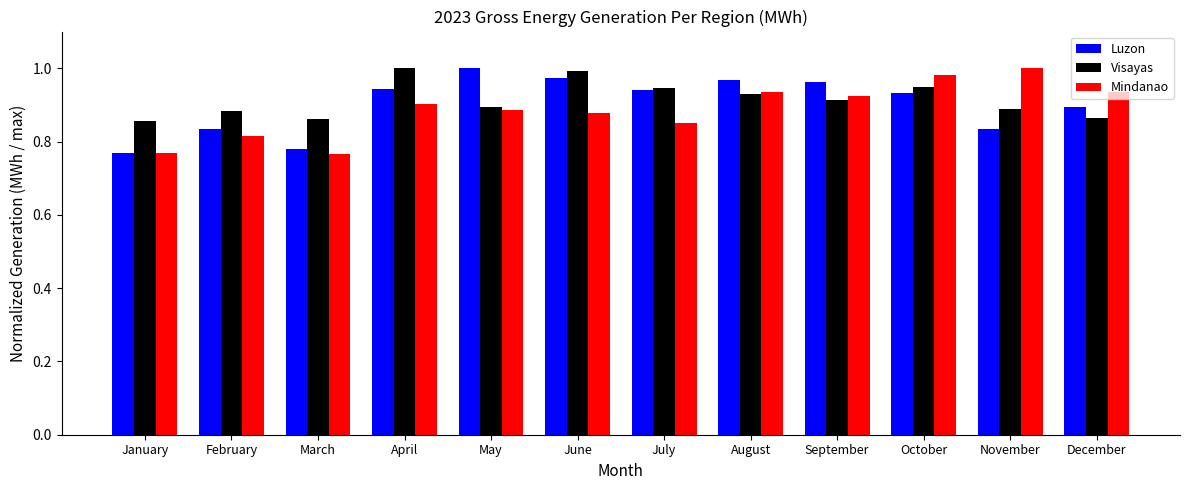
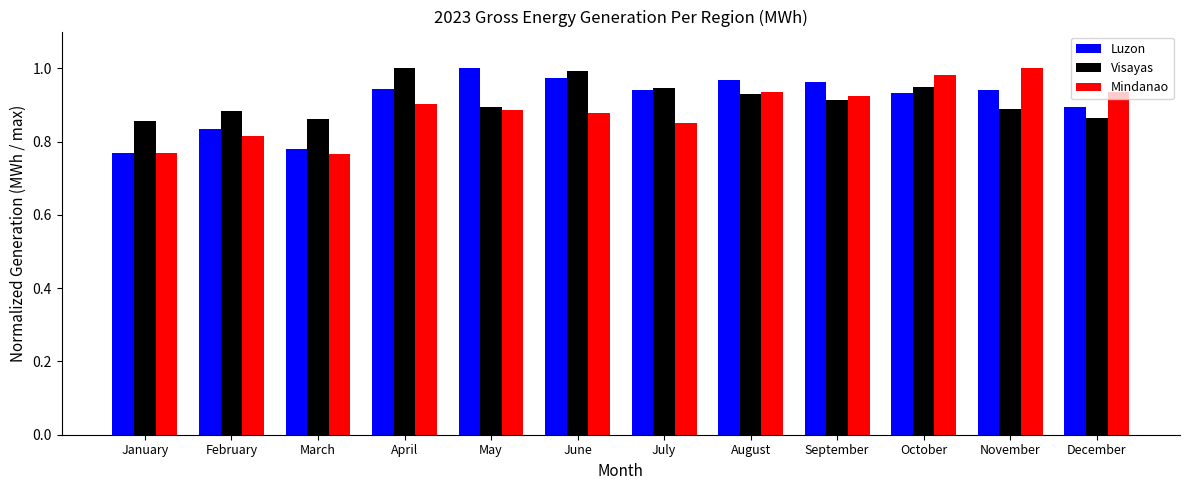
  {
    "Luzon": {
      "January": 0.77,
      "February": 0.84,
      "March": 0.78,
      "April": 0.94,
      "May": 1.00,
      "June": 0.97,
      "July": 0.94,
      "August": 0.97,
      "September": 0.96,
      "October": 0.93,
-     "November": 0.83,
+     "November": 0.94,
      "December": 0.89
    },
    "Visayas": {
      "January": 0.86,
      "February": 0.88,
      "March": 0.86,
      "April": 1.00,
      "May": 0.89,
      "June": 0.99,
      "July": 0.95,
      "August": 0.93,
      "September": 0.91,
      "October": 0.95,
      "November": 0.89,
      "December": 0.87
    },
    "Mindanao": {
      "January": 0.77,
      "February": 0.82,
      "March": 0.77,
      "April": 0.90,
      "May": 0.89,
      "June": 0.88,
      "July": 0.85,
      "August": 0.94,
      "September": 0.92,
      "October": 0.98,
      "November": 1.00
    }
  }
